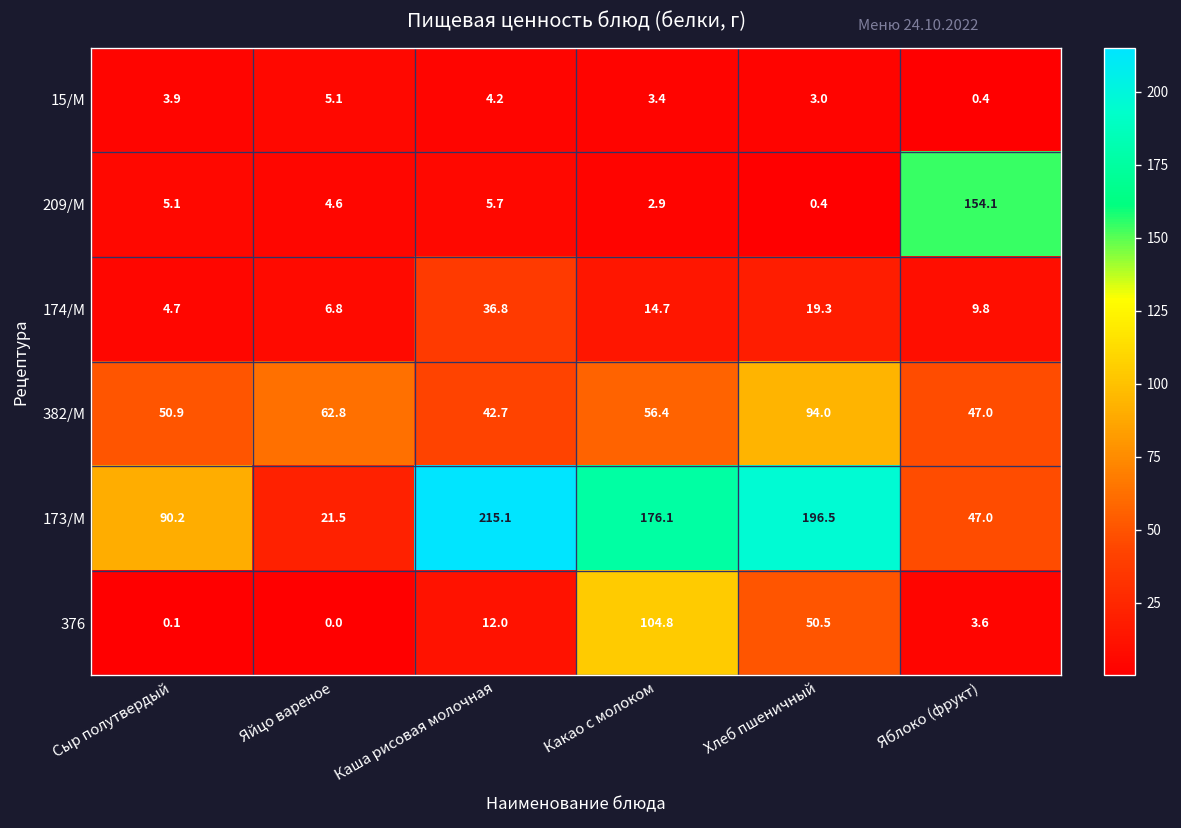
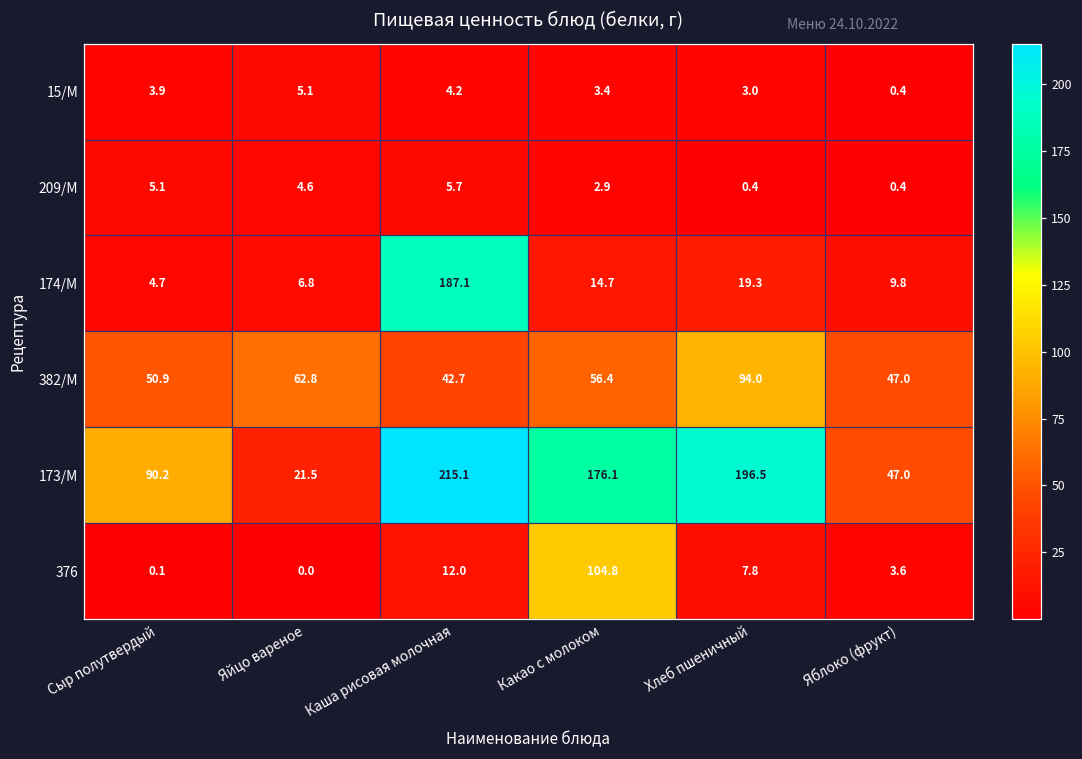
  {
    "15/М": {
      "Сыр полутвердый": 3.9,
      "Яйцо вареное": 5.1,
      "Каша рисовая молочная": 4.2,
      "Какао с молоком": 3.4,
      "Хлеб пшеничный": 3.0,
      "Яблоко (фрукт)": 0.4
    },
    "209/М": {
      "Сыр полутвердый": 5.1,
      "Яйцо вареное": 4.6,
      "Каша рисовая молочная": 5.7,
      "Какао с молоком": 2.9,
      "Хлеб пшеничный": 0.4,
-     "Яблоко (фрукт)": 154.1
+     "Яблоко (фрукт)": 0.4
    },
    "174/М": {
      "Сыр полутвердый": 4.7,
      "Яйцо вареное": 6.8,
-     "Каша рисовая молочная": 36.8,
+     "Каша рисовая молочная": 187.1,
      "Какао с молоком": 14.7,
      "Хлеб пшеничный": 19.3,
      "Яблоко (фрукт)": 9.8
    },
    "382/М": {
      "Сыр полутвердый": 50.9,
      "Яйцо вареное": 62.8,
      "Каша рисовая молочная": 42.7,
      "Какао с молоком": 56.4,
      "Хлеб пшеничный": 94.0,
      "Яблоко (фрукт)": 47.0
    },
    "173/М": {
      "Сыр полутвердый": 90.2,
      "Яйцо вареное": 21.5,
      "Каша рисовая молочная": 215.1,
      "Какао с молоком": 176.1,
      "Хлеб пшеничный": 196.5,
      "Яблоко (фрукт)": 47.0
    },
    "376": {
      "Сыр полутвердый": 0.1,
      "Яйцо вареное": 0.0,
      "Каша рисовая молочная": 12.0,
      "Какао с молоком": 104.8,
-     "Хлеб пшеничный": 50.5,
+     "Хлеб пшеничный": 7.8,
      "Яблоко (фрукт)": 3.6
    }
  }
